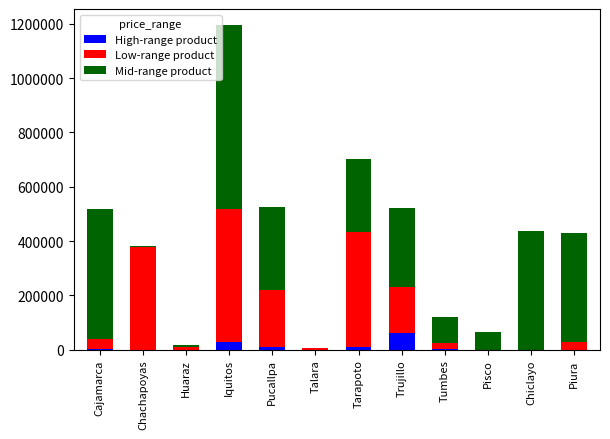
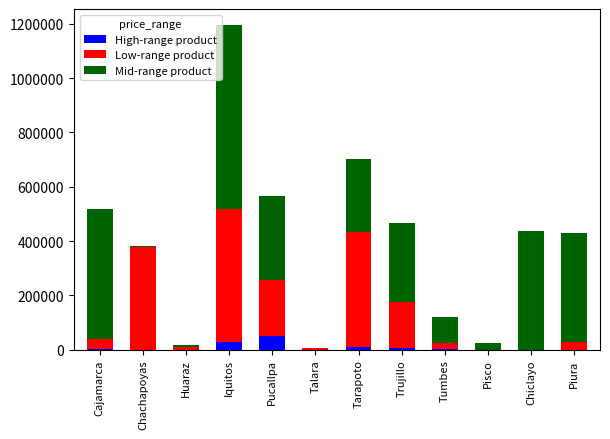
  {
    "High-range product": {
      "Iquitos": 30000,
-     "Pucallpa": 10000,
-     "Trujillo": 60000,
+     "Pucallpa": 50000,
+     "Trujillo": 10000,
      "Pisco": 0,
      "Chiclayo": 0,
      "Piura": 0
    },
    "Low-range product": {
      "Cajamarca": 40000,
      "Chachapoyas": 380000,
      "Iquitos": 490000,
      "Pucallpa": 210000,
      "Tarapoto": 420000,
      "Trujillo": 170000,
      "Tumbes": 20000,
      "Pisco": 0,
      "Chiclayo": 0,
      "Piura": 30000
    },
    "Mid-range product": {
      "Cajamarca": 480000,
      "Huaraz": 10000,
      "Iquitos": 680000,
      "Pucallpa": 310000,
      "Tarapoto": 270000,
      "Trujillo": 290000,
      "Tumbes": 100000,
-     "Pisco": 60000,
+     "Pisco": 20000,
      "Chiclayo": 440000,
      "Piura": 400000
    }
  }
